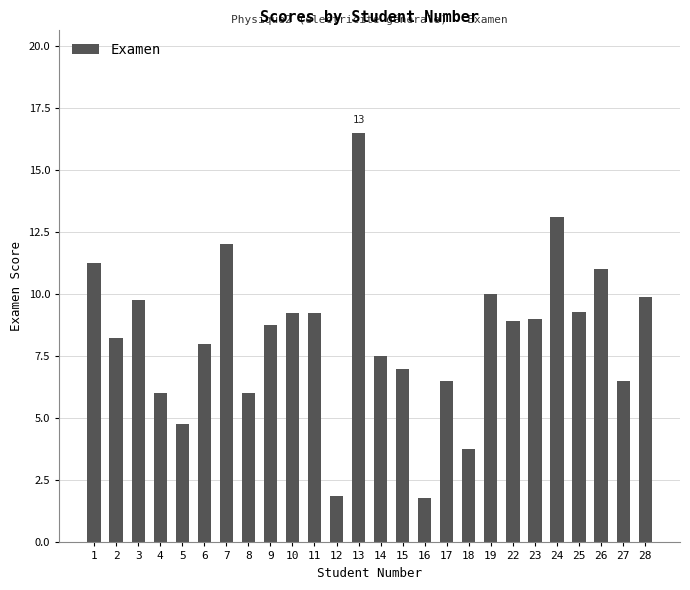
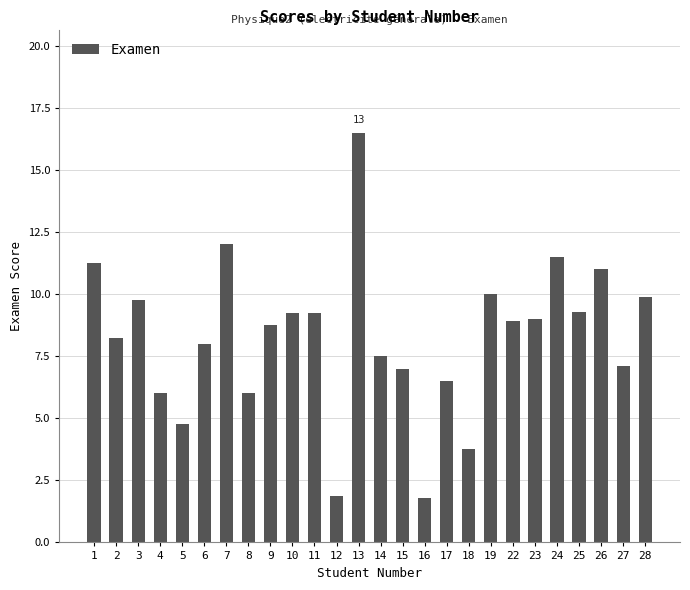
  {
    "1": 11.3,
    "2": 8.3,
    "3": 9.8,
    "4": 6.0,
    "5": 4.8,
    "6": 8.0,
    "7": 12.0,
    "8": 6.0,
    "9": 8.8,
    "10": 9.3,
    "11": 9.3,
    "12": 1.9,
    "14": 7.5,
    "15": 7.0,
    "16": 1.8,
    "17": 6.5,
    "18": 3.8,
    "19": 10.0,
    "22": 8.9,
    "23": 9.0,
-   "24": 13.1,
+   "24": 11.5,
    "25": 9.3,
    "26": 11.0,
-   "27": 6.5,
+   "27": 7.1,
    "28": 9.9
  }
